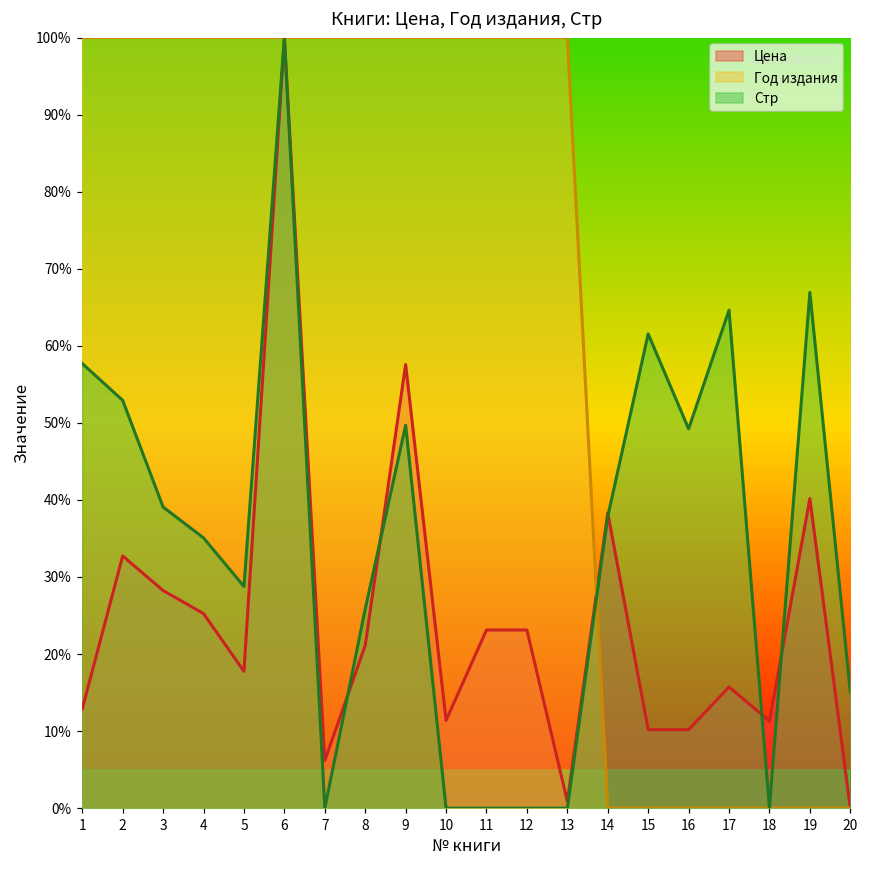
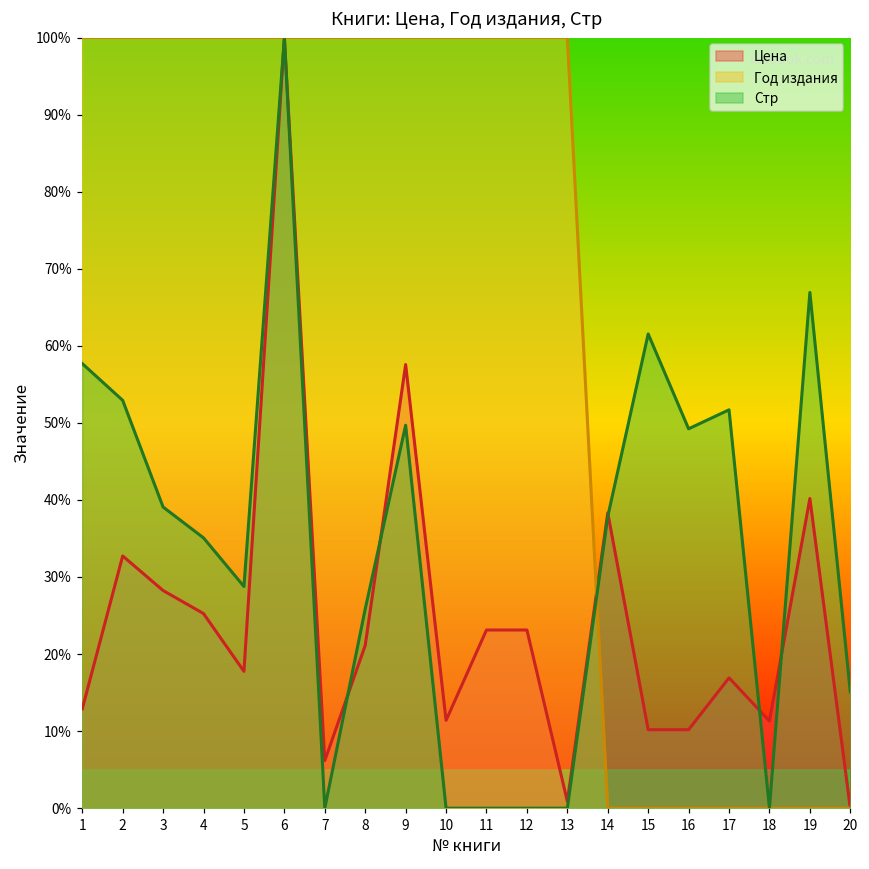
  {
    "Цена": {
      "1": "13%",
      "2": "33%",
      "3": "28%",
      "4": "25%",
      "5": "18%",
      "7": "6%",
      "8": "21%",
      "9": "58%",
      "10": "11%",
      "11": "23%",
      "12": "23%",
      "14": "38%",
      "15": "10%",
      "16": "10%",
-     "17": "16%",
+     "17": "17%",
      "18": "11%",
      "19": "40%"
    },
    "Год издания": {
      "1": "100%",
      "2": "100%",
      "3": "100%",
      "4": "100%",
      "5": "100%",
      "7": "100%",
      "8": "100%",
      "9": "100%",
      "10": "100%",
      "11": "100%",
      "12": "100%",
      "13": "100%"
    },
    "Стр": {
      "1": "58%",
      "2": "53%",
      "3": "39%",
      "4": "35%",
      "5": "29%",
      "8": "26%",
      "9": "50%",
      "14": "38%",
      "15": "62%",
      "16": "49%",
-     "17": "65%",
+     "17": "52%",
      "19": "67%",
      "20": "15%"
    }
  }
